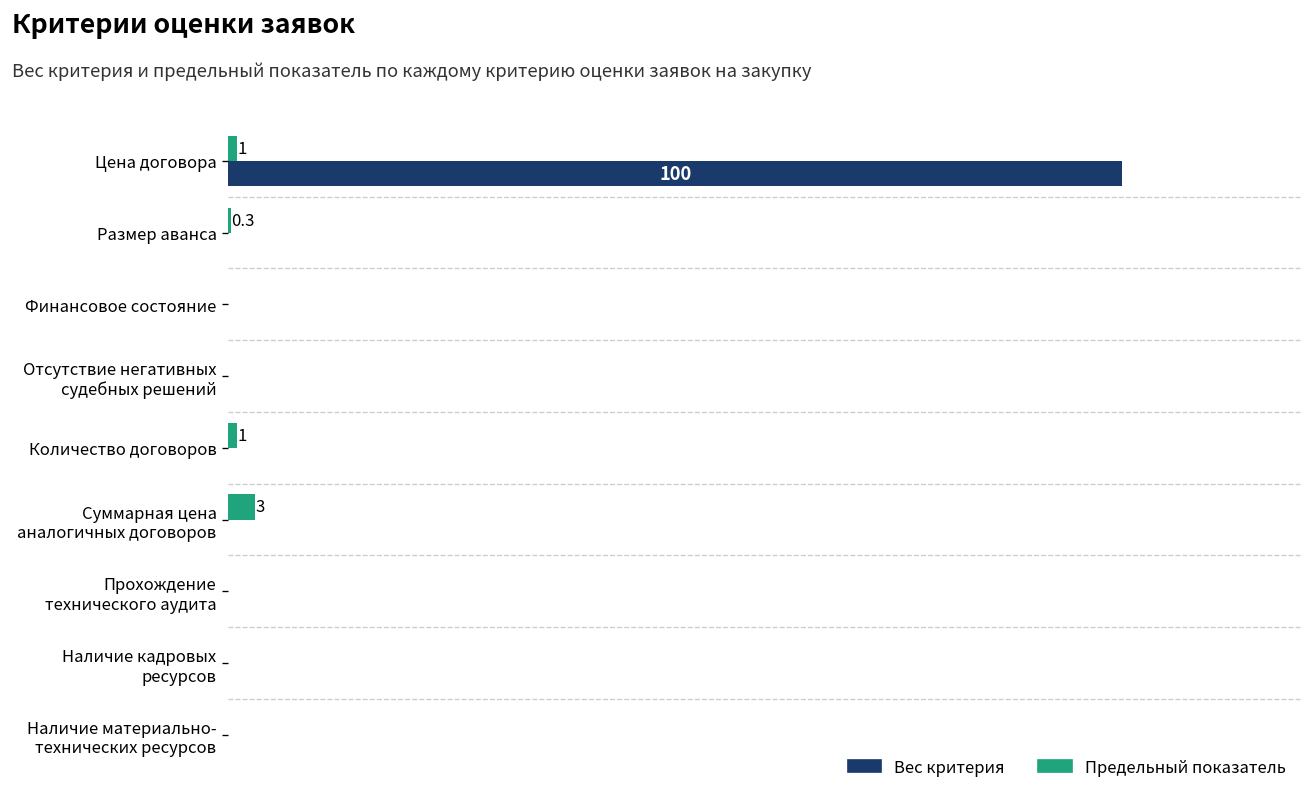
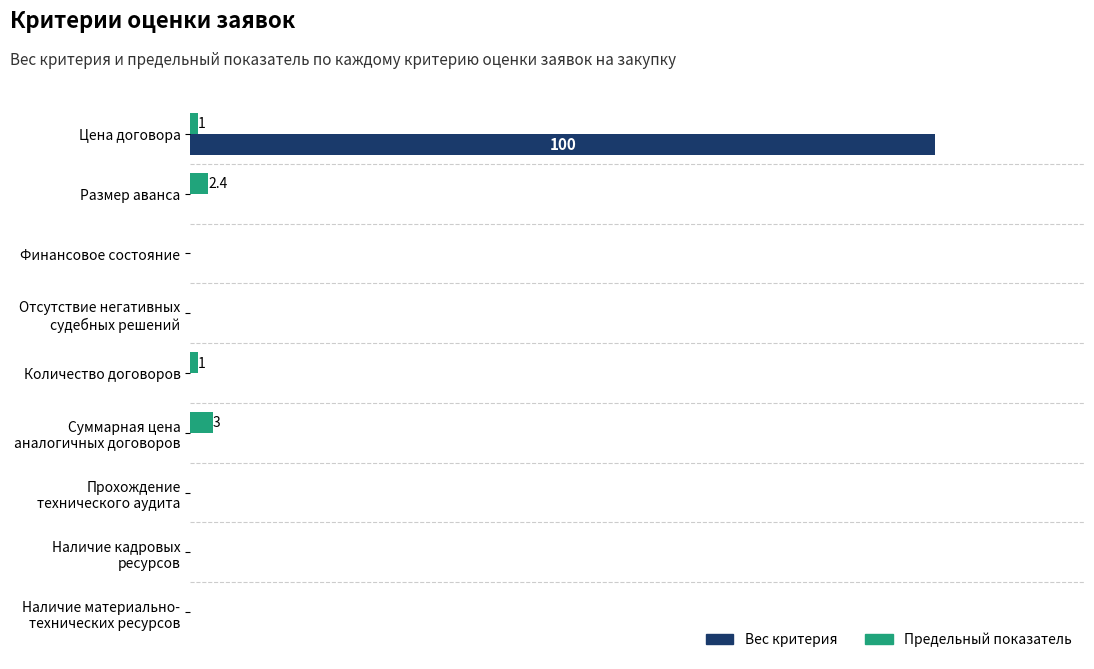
  {
    "Вес критерия": {
      "Цена договора": 100
    },
    "Предельный показатель": {
      "Цена договора": 1,
-     "Размер аванса": 0.3,
+     "Размер аванса": 2.4,
      "Количество договоров": 1,
      "Суммарная цена аналогичных договоров": 3
    }
  }
